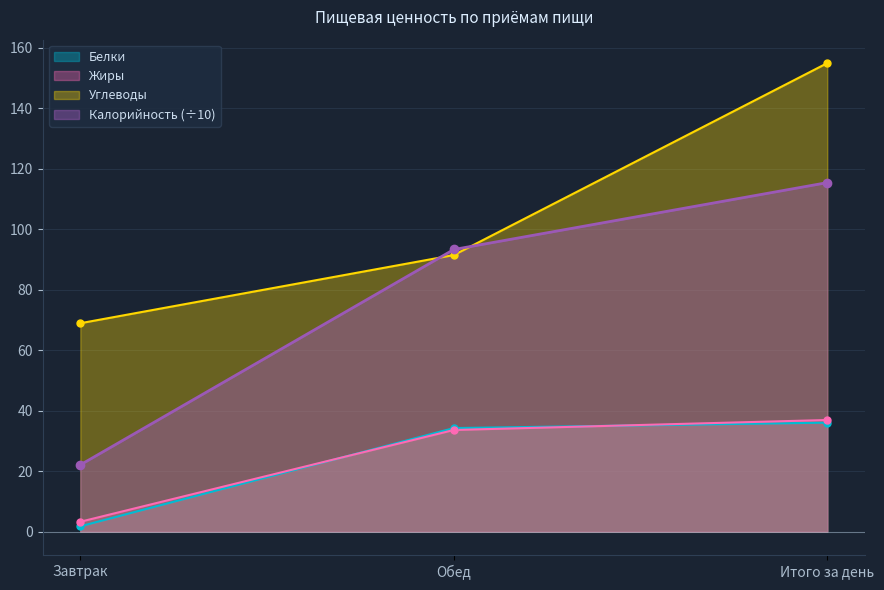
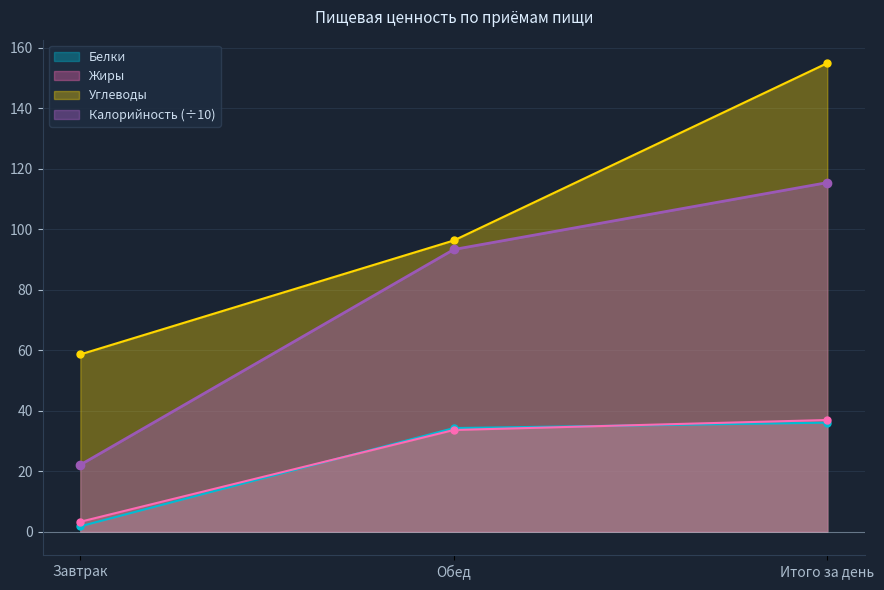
  {
    "Белки": {
      "Завтрак": 2,
      "Итого за день": 36
    },
    "Углеводы": {
-     "Завтрак": 69,
-     "Обед": 91,
+     "Завтрак": 59,
+     "Обед": 96,
      "Итого за день": 155
    }
  }
